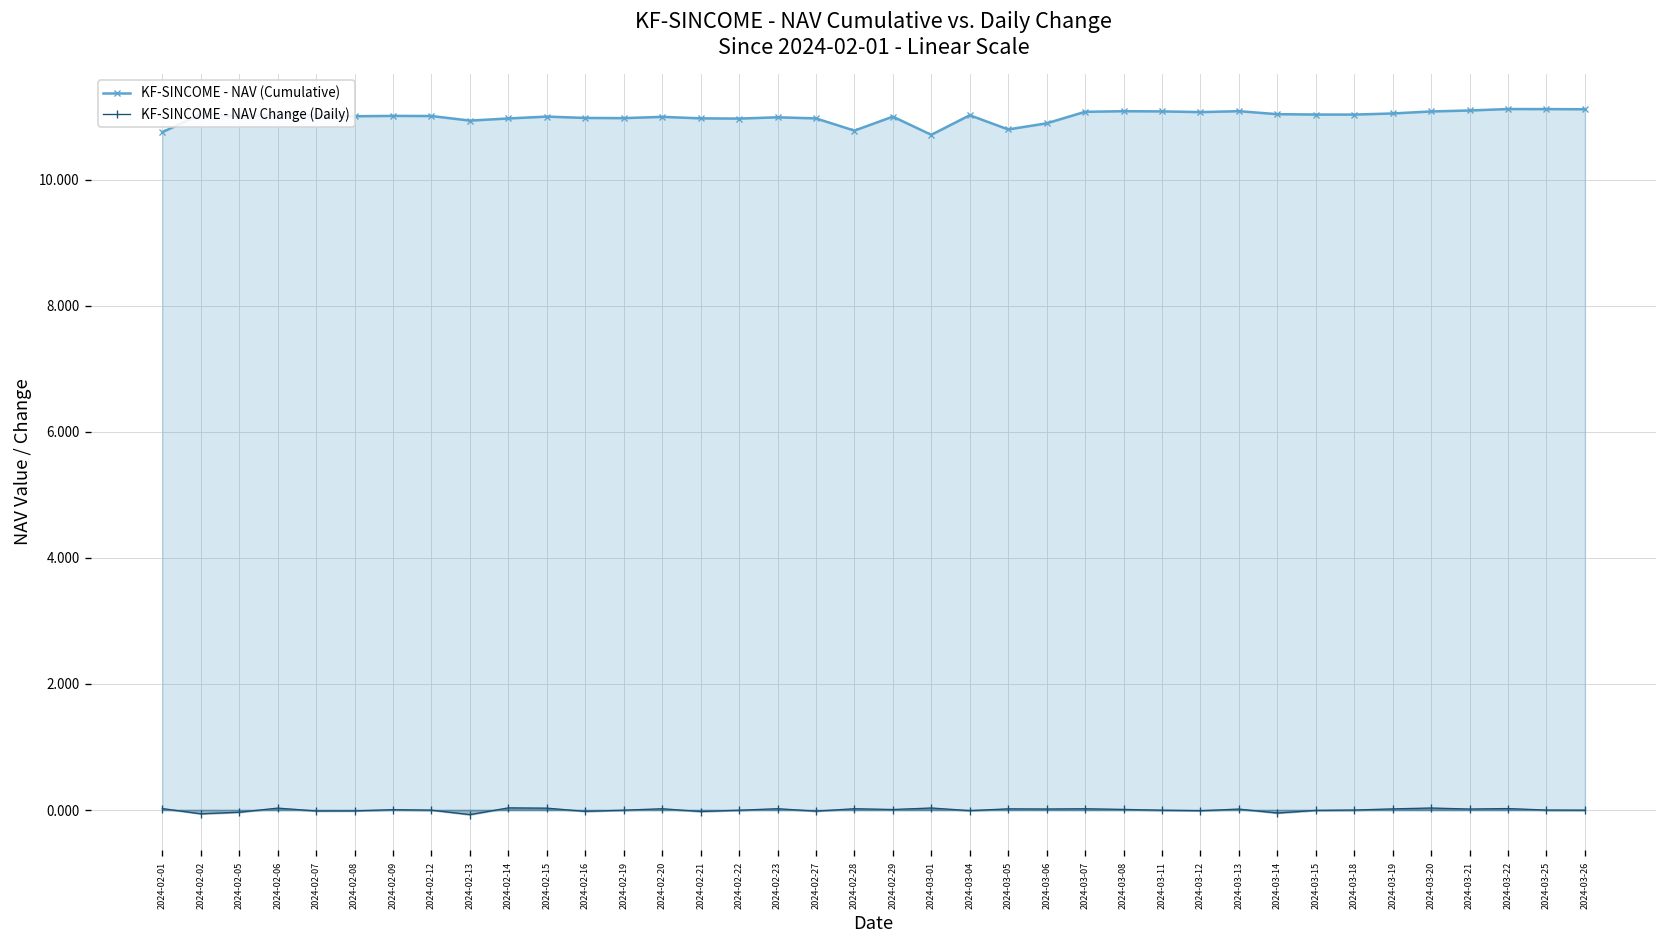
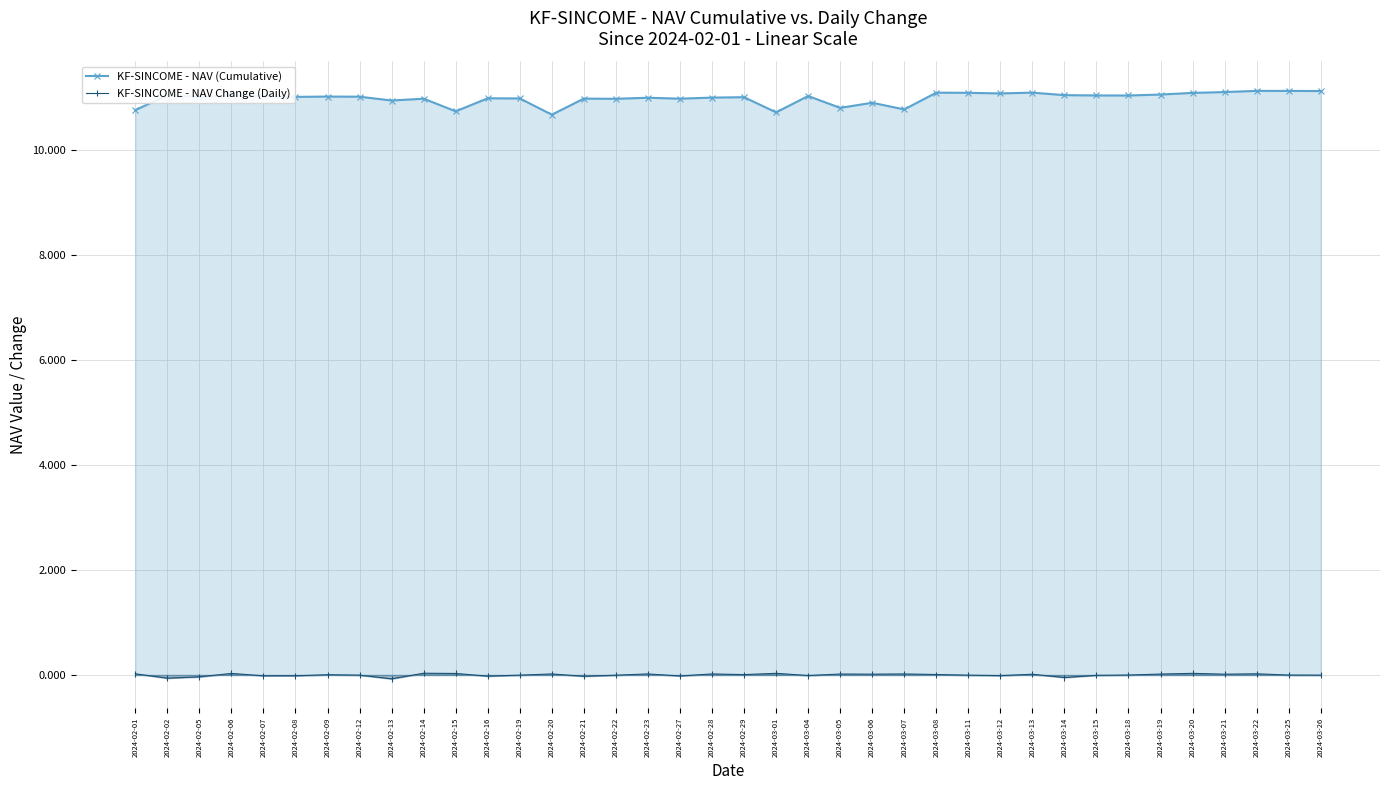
  {
    "KF-SINCOME - NAV (Cumulative)": {
      "2024-02-01": 10.8,
      "2024-02-08": 11.0,
      "2024-02-09": 11.0,
      "2024-02-12": 11.0,
      "2024-02-13": 10.9,
      "2024-02-14": 11.0,
-     "2024-02-15": 11.0,
+     "2024-02-15": 10.7,
      "2024-02-16": 11.0,
      "2024-02-19": 11.0,
-     "2024-02-20": 11.0,
+     "2024-02-20": 10.7,
      "2024-02-21": 11.0,
      "2024-02-22": 11.0,
      "2024-02-23": 11.0,
      "2024-02-27": 11.0,
-     "2024-02-28": 10.8,
+     "2024-02-28": 11.0,
      "2024-02-29": 11.0,
      "2024-03-01": 10.7,
      "2024-03-04": 11.0,
      "2024-03-05": 10.8,
      "2024-03-06": 10.9,
-     "2024-03-07": 11.1,
+     "2024-03-07": 10.8,
      "2024-03-08": 11.1,
      "2024-03-11": 11.1,
      "2024-03-12": 11.1,
      "2024-03-13": 11.1,
      "2024-03-14": 11.0,
      "2024-03-15": 11.0,
      "2024-03-18": 11.0,
      "2024-03-19": 11.1,
      "2024-03-20": 11.1,
      "2024-03-21": 11.1,
      "2024-03-22": 11.1,
      "2024-03-25": 11.1,
      "2024-03-26": 11.1
    }
  }
